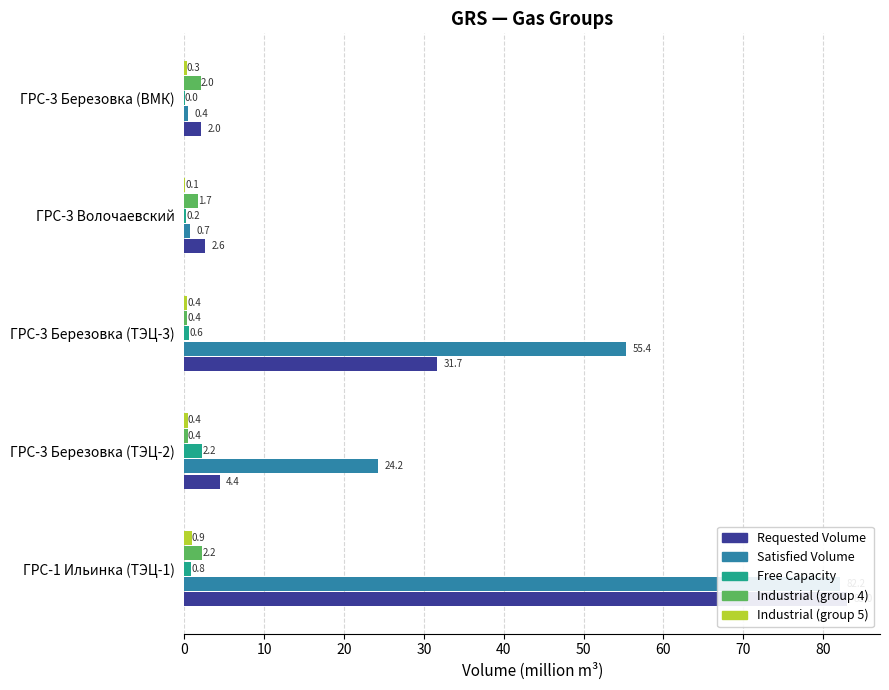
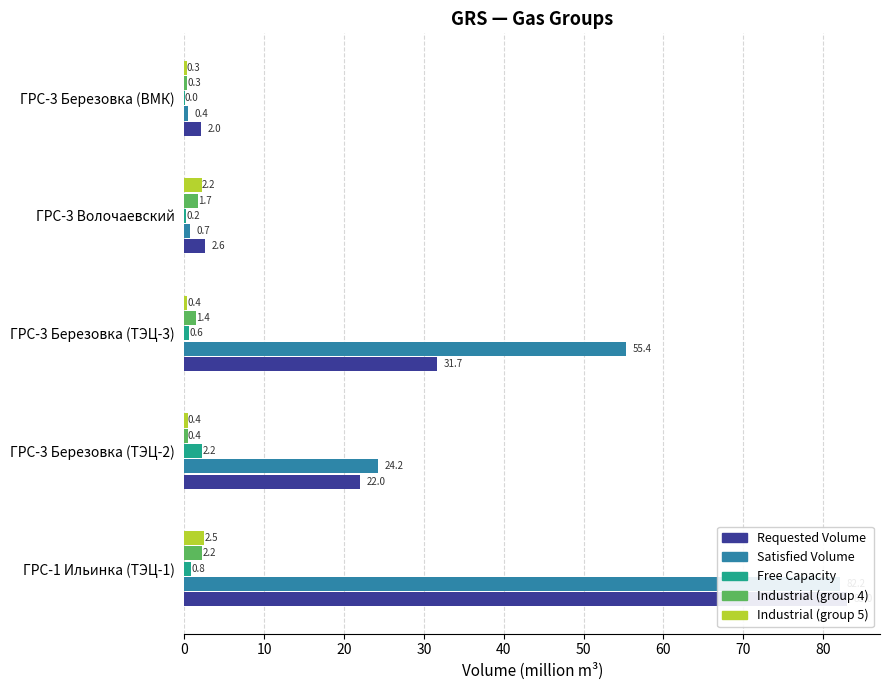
  {
    "Requested Volume": {
      "ГРС-3 Березовка (ВМК)": 2.0,
      "ГРС-3 Волочаевский": 2.6,
      "ГРС-3 Березовка (ТЭЦ-3)": 31.7,
-     "ГРС-3 Березовка (ТЭЦ-2)": 4.4
+     "ГРС-3 Березовка (ТЭЦ-2)": 22.0
    },
    "Industrial (group 4)": {
-     "ГРС-3 Березовка (ВМК)": 2.0,
+     "ГРС-3 Березовка (ВМК)": 0.3,
      "ГРС-3 Волочаевский": 1.7,
-     "ГРС-3 Березовка (ТЭЦ-3)": 0.4,
+     "ГРС-3 Березовка (ТЭЦ-3)": 1.4,
      "ГРС-3 Березовка (ТЭЦ-2)": 0.4,
      "ГРС-1 Ильинка (ТЭЦ-1)": 2.2
    },
    "Industrial (group 5)": {
      "ГРС-3 Березовка (ВМК)": 0.3,
-     "ГРС-3 Волочаевский": 0.1,
+     "ГРС-3 Волочаевский": 2.2,
      "ГРС-3 Березовка (ТЭЦ-3)": 0.4,
      "ГРС-3 Березовка (ТЭЦ-2)": 0.4,
-     "ГРС-1 Ильинка (ТЭЦ-1)": 0.9
+     "ГРС-1 Ильинка (ТЭЦ-1)": 2.5
    }
  }
